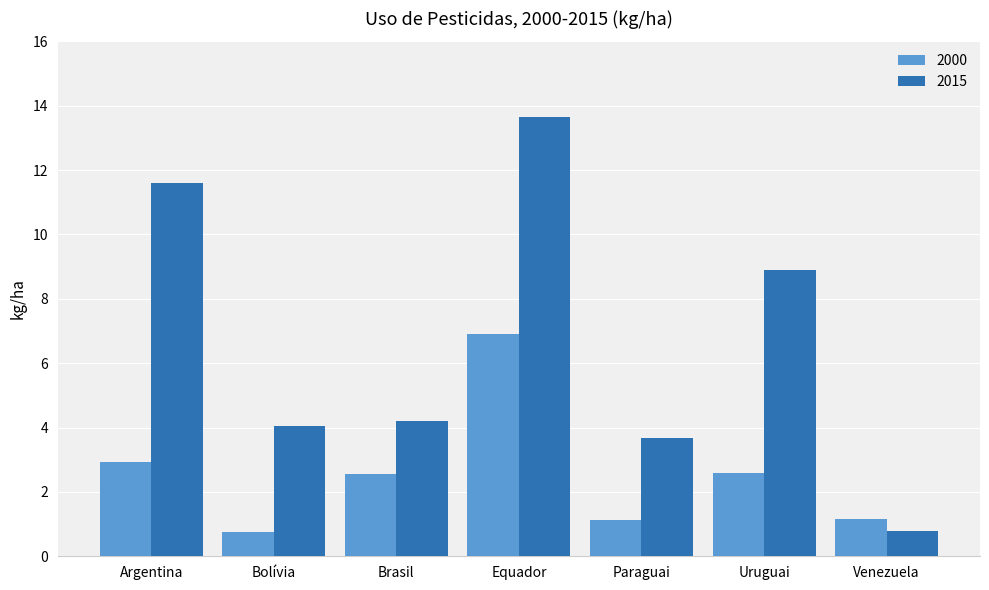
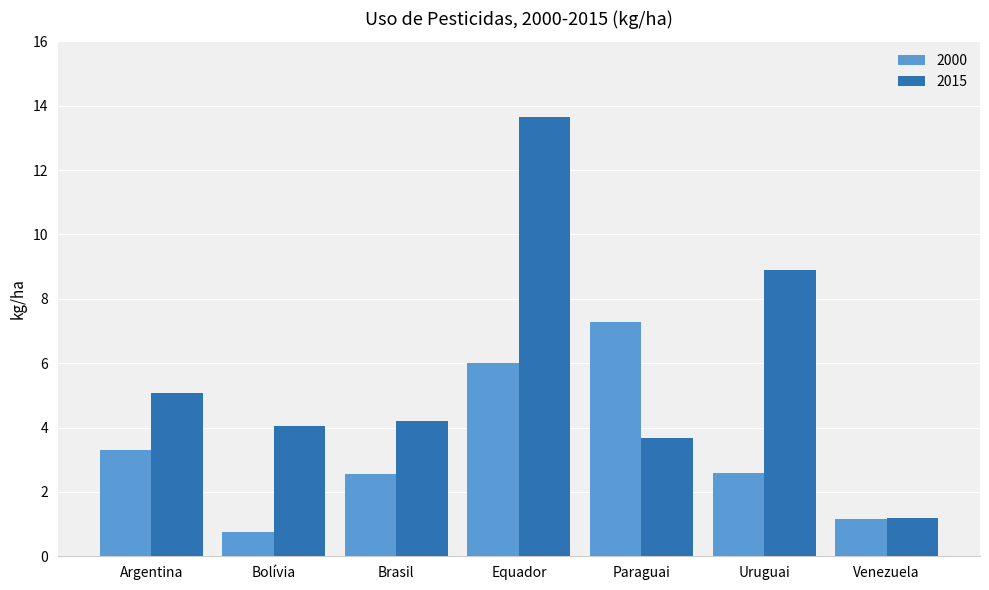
  {
    "2000": {
-     "Argentina": 2.9,
+     "Argentina": 3.3,
      "Bolívia": 0.8,
      "Brasil": 2.6,
-     "Equador": 6.9,
-     "Paraguai": 1.1,
+     "Equador": 6.0,
+     "Paraguai": 7.3,
      "Uruguai": 2.6,
      "Venezuela": 1.2
    },
    "2015": {
-     "Argentina": 11.6,
+     "Argentina": 5.1,
      "Bolívia": 4.1,
      "Brasil": 4.2,
      "Equador": 13.6,
      "Paraguai": 3.7,
      "Uruguai": 8.9,
-     "Venezuela": 0.8
+     "Venezuela": 1.2
    }
  }
